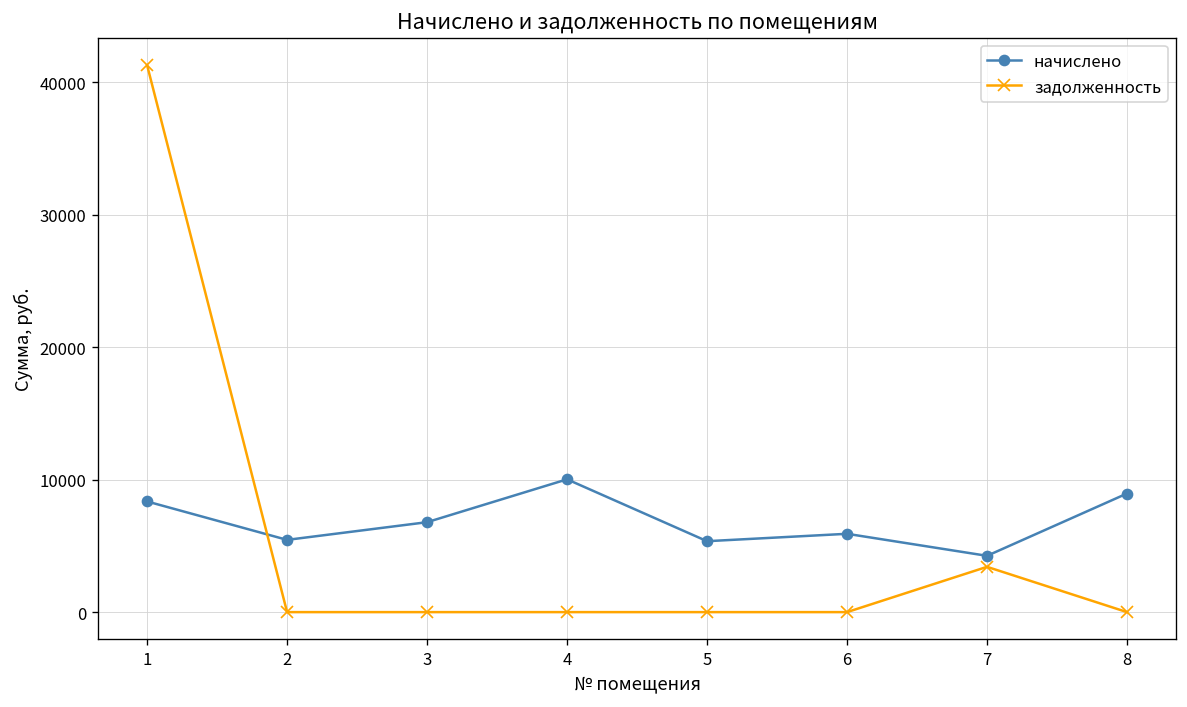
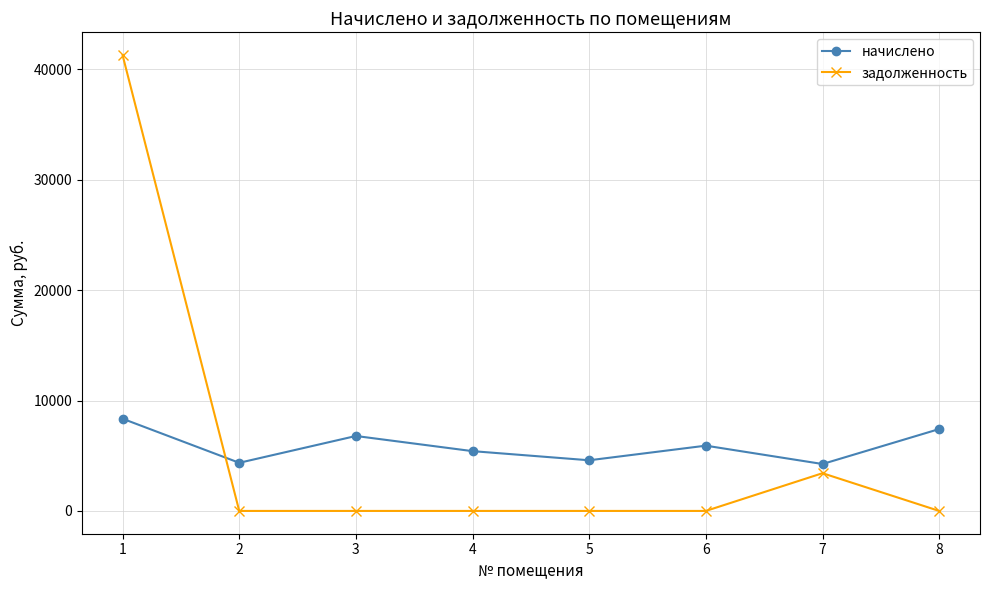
  {
    "начислено": {
      "1": 8400,
-     "2": 5500,
+     "2": 4400,
      "3": 6800,
-     "4": 10000,
-     "5": 5400,
+     "4": 5400,
+     "5": 4600,
      "6": 5900,
      "7": 4200,
-     "8": 9000
+     "8": 7400
    },
    "задолженность": {
      "1": 41300,
      "2": 0,
      "3": 0,
      "4": 0,
      "5": 0,
      "6": 0,
      "7": 3400,
      "8": 0
    }
  }
